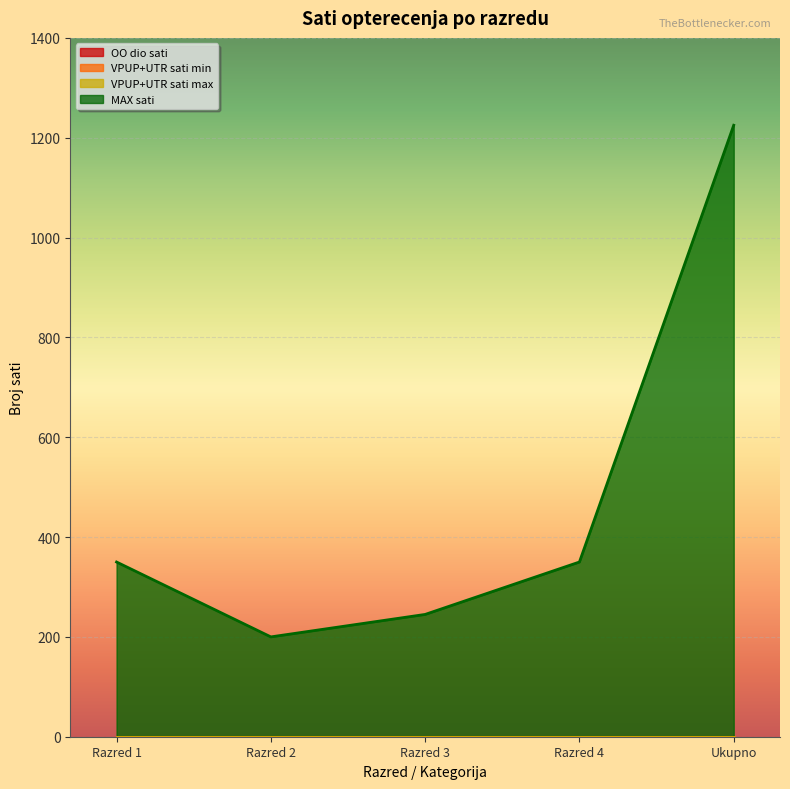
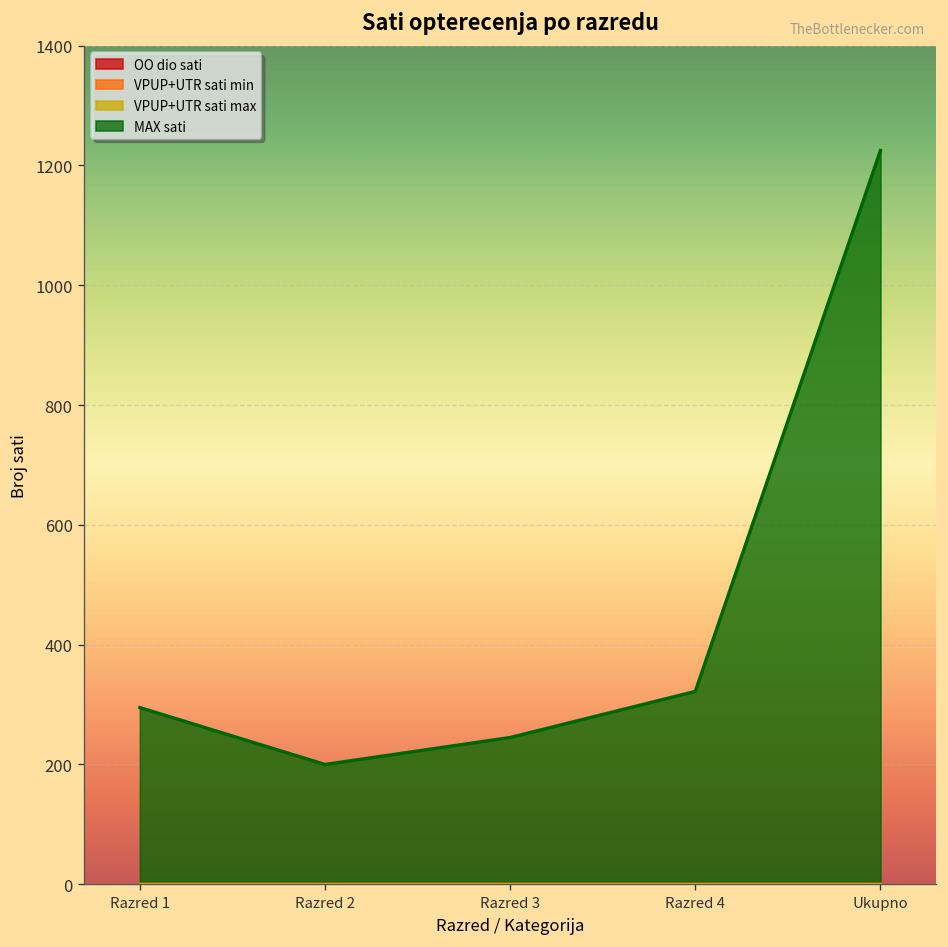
  {
    "VPUP+UTR sati max": {
      "Razred 1": 0,
      "Razred 2": 0,
      "Razred 3": 0,
      "Razred 4": 0,
      "Ukupno": 0
    },
    "MAX sati": {
-     "Razred 1": 350,
+     "Razred 1": 300,
      "Razred 2": 200,
      "Razred 3": 250,
-     "Razred 4": 350,
+     "Razred 4": 320,
      "Ukupno": 1230
    }
  }
